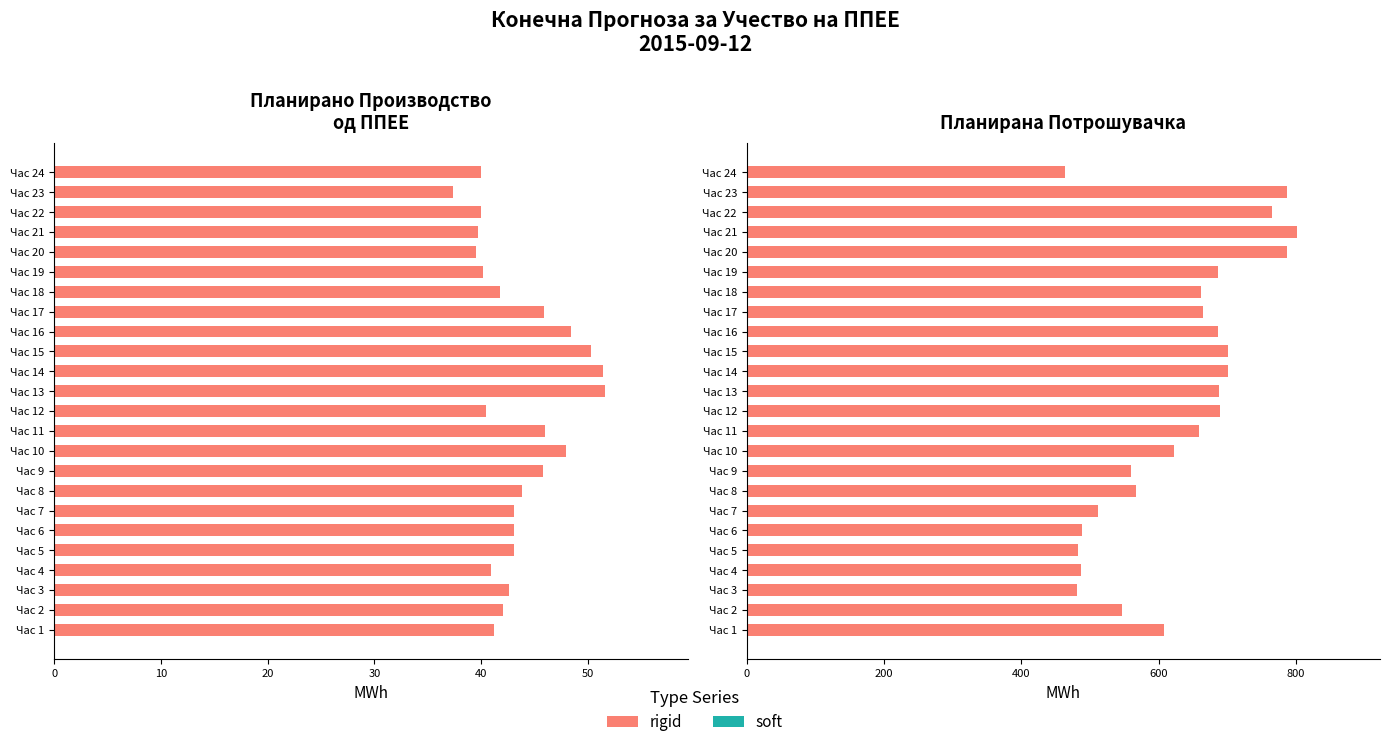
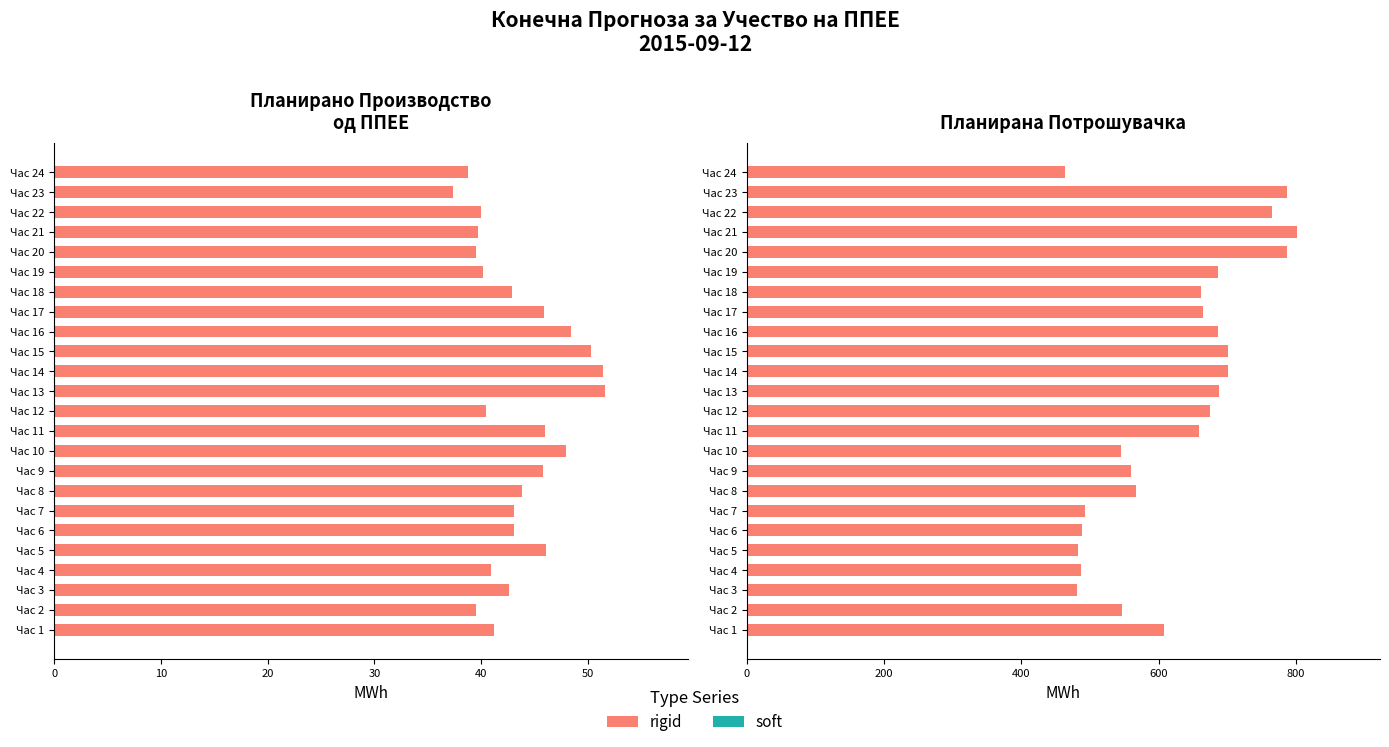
  {
    "Планирано Производство од ППЕЕ": {
-     "Час 24": 40.0,
+     "Час 24": 38.7,
      "Час 23": 37.4,
      "Час 22": 40.0,
      "Час 21": 39.7,
      "Час 20": 39.5,
      "Час 19": 40.2,
-     "Час 18": 41.8,
+     "Час 18": 42.9,
      "Час 17": 45.9,
      "Час 16": 48.4,
      "Час 15": 50.3,
      "Час 14": 51.4,
      "Час 13": 51.6,
      "Час 12": 40.4,
      "Час 11": 46.0,
      "Час 10": 48.0,
      "Час 9": 45.8,
      "Час 8": 43.9,
      "Час 7": 43.1,
      "Час 6": 43.1,
-     "Час 5": 43.1,
+     "Час 5": 46.0,
      "Час 4": 41.0,
      "Час 3": 42.6,
-     "Час 2": 42.0,
+     "Час 2": 39.5,
      "Час 1": 41.2
    },
    "Планирана Потрошувачка": {
      "Час 24": 460,
      "Час 23": 790,
      "Час 22": 770,
      "Час 21": 800,
      "Час 20": 790,
      "Час 19": 690,
      "Час 18": 660,
      "Час 17": 660,
      "Час 16": 690,
      "Час 15": 700,
      "Час 14": 700,
      "Час 13": 690,
-     "Час 12": 690,
+     "Час 12": 680,
      "Час 11": 660,
-     "Час 10": 620,
+     "Час 10": 550,
      "Час 9": 560,
      "Час 8": 570,
-     "Час 7": 510,
+     "Час 7": 490,
      "Час 6": 490,
      "Час 5": 480,
      "Час 4": 490,
      "Час 3": 480,
      "Час 2": 550,
      "Час 1": 610
    }
  }
